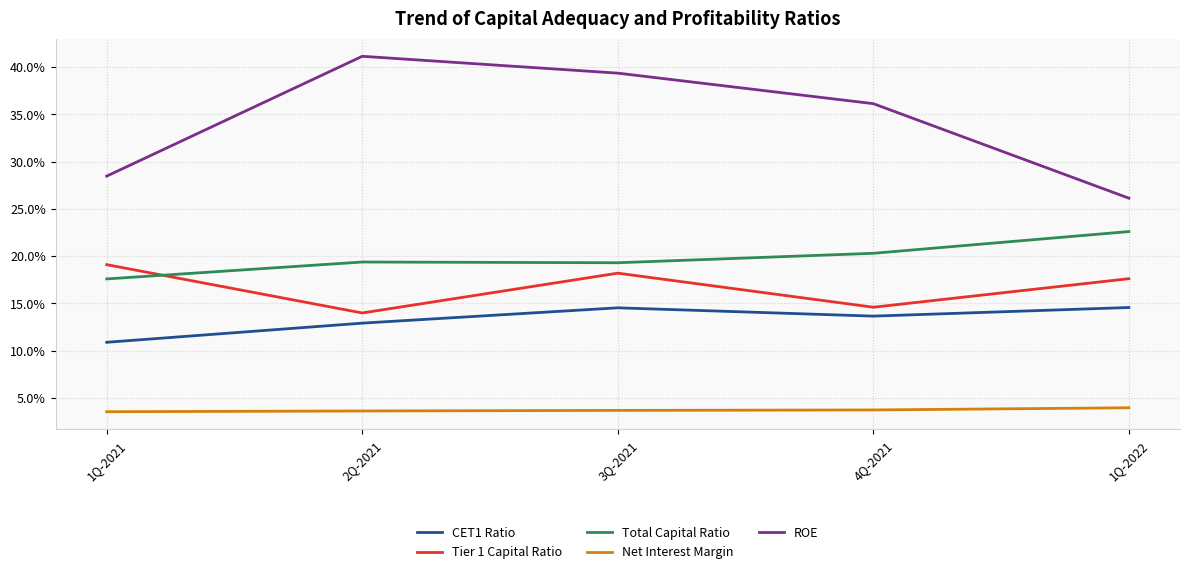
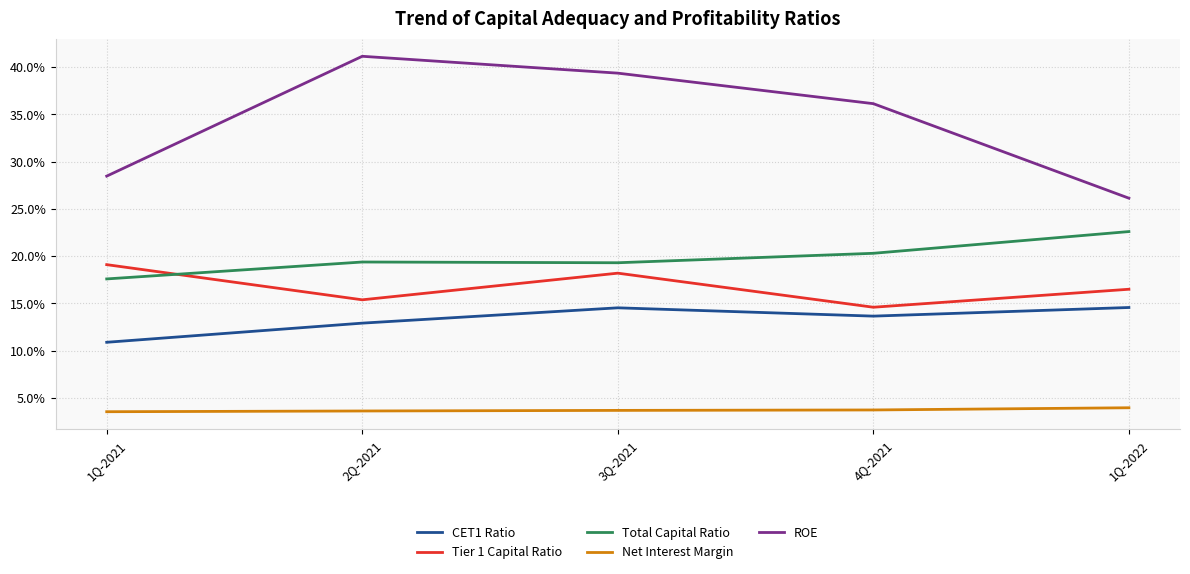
  {
    "CET1 Ratio": {
      "1Q-2021": "11%",
      "2Q-2021": "13%",
      "3Q-2021": "15%",
      "4Q-2021": "14%",
      "1Q-2022": "15%"
    },
    "Tier 1 Capital Ratio": {
      "1Q-2021": "19%",
-     "2Q-2021": "14%",
+     "2Q-2021": "15%",
      "3Q-2021": "18%",
      "4Q-2021": "15%",
-     "1Q-2022": "18%"
+     "1Q-2022": "16%"
    },
    "Total Capital Ratio": {
      "1Q-2021": "18%",
      "2Q-2021": "19%",
      "3Q-2021": "19%",
      "4Q-2021": "20%",
      "1Q-2022": "23%"
    },
    "Net Interest Margin": {
      "1Q-2021": "4%",
      "2Q-2021": "4%",
      "3Q-2021": "4%",
      "4Q-2021": "4%",
      "1Q-2022": "4%"
    },
    "ROE": {
      "1Q-2021": "28%",
      "2Q-2021": "41%",
      "3Q-2021": "39%",
      "4Q-2021": "36%",
      "1Q-2022": "26%"
    }
  }
